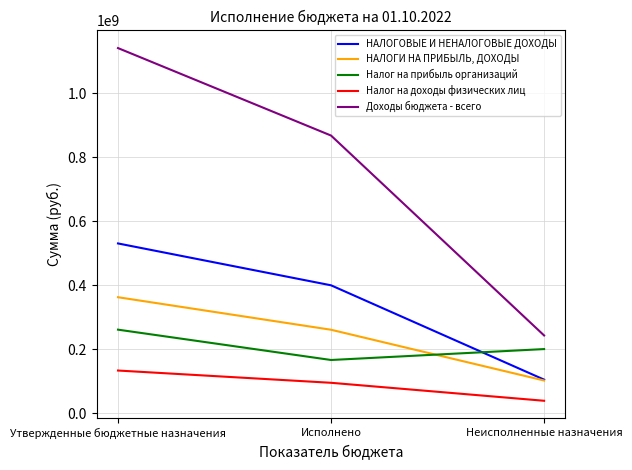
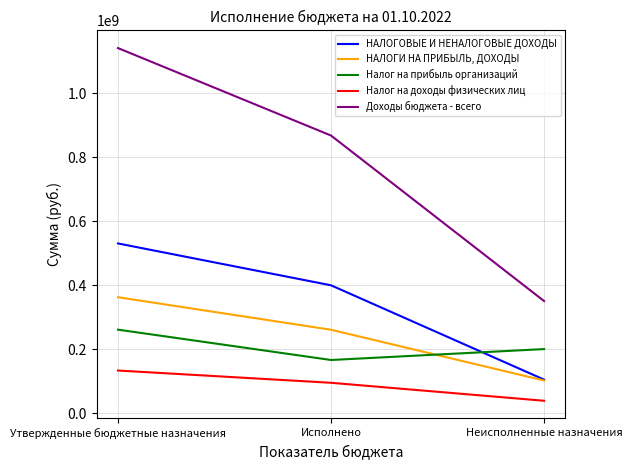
  {
    "НАЛОГОВЫЕ И НЕНАЛОГОВЫЕ ДОХОДЫ": {
      "Утвержденные бюджетные назначения": 530000000,
      "Исполнено": 400000000
    },
    "НАЛОГИ НА ПРИБЫЛЬ, ДОХОДЫ": {
      "Утвержденные бюджетные назначения": 360000000,
      "Исполнено": 260000000
    },
    "Налог на прибыль организаций": {
      "Утвержденные бюджетные назначения": 260000000,
      "Исполнено": 170000000,
      "Неисполненные назначения": 200000000
    },
    "Налог на доходы физических лиц": {
      "Утвержденные бюджетные назначения": 130000000,
      "Исполнено": 90000000,
      "Неисполненные назначения": 40000000
    },
    "Доходы бюджета - всего": {
      "Утвержденные бюджетные назначения": 1140000000,
      "Исполнено": 870000000,
-     "Неисполненные назначения": 240000000
+     "Неисполненные назначения": 350000000
    }
  }
